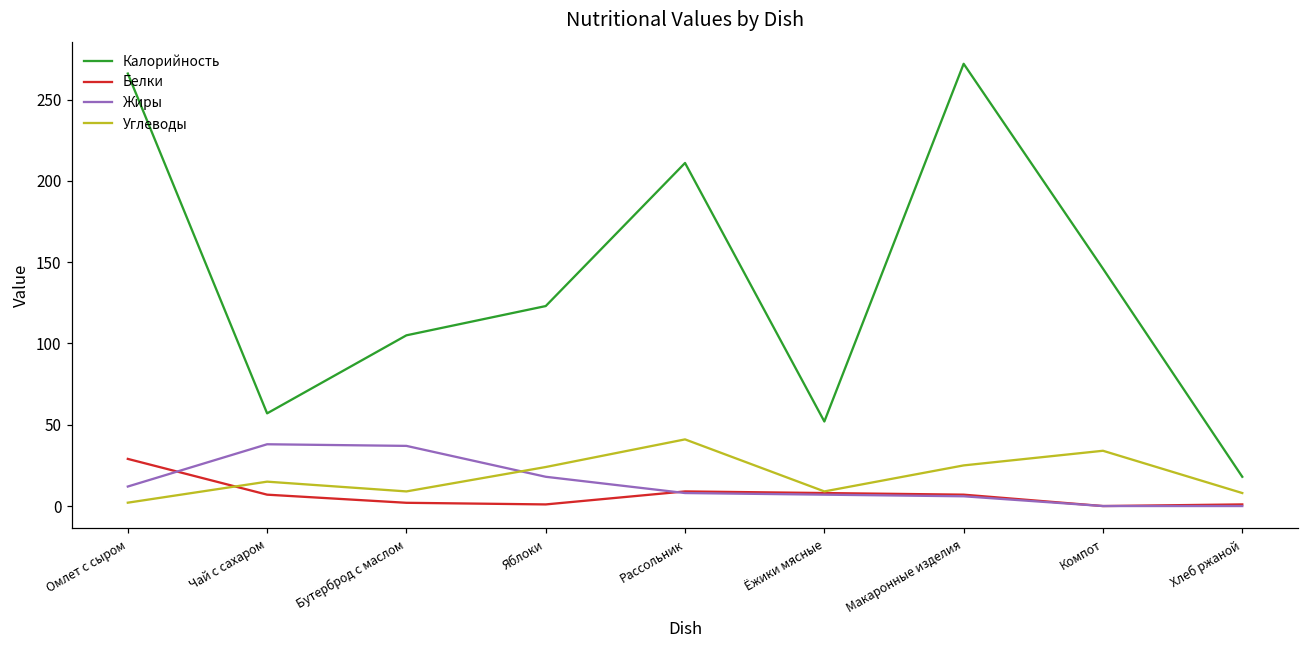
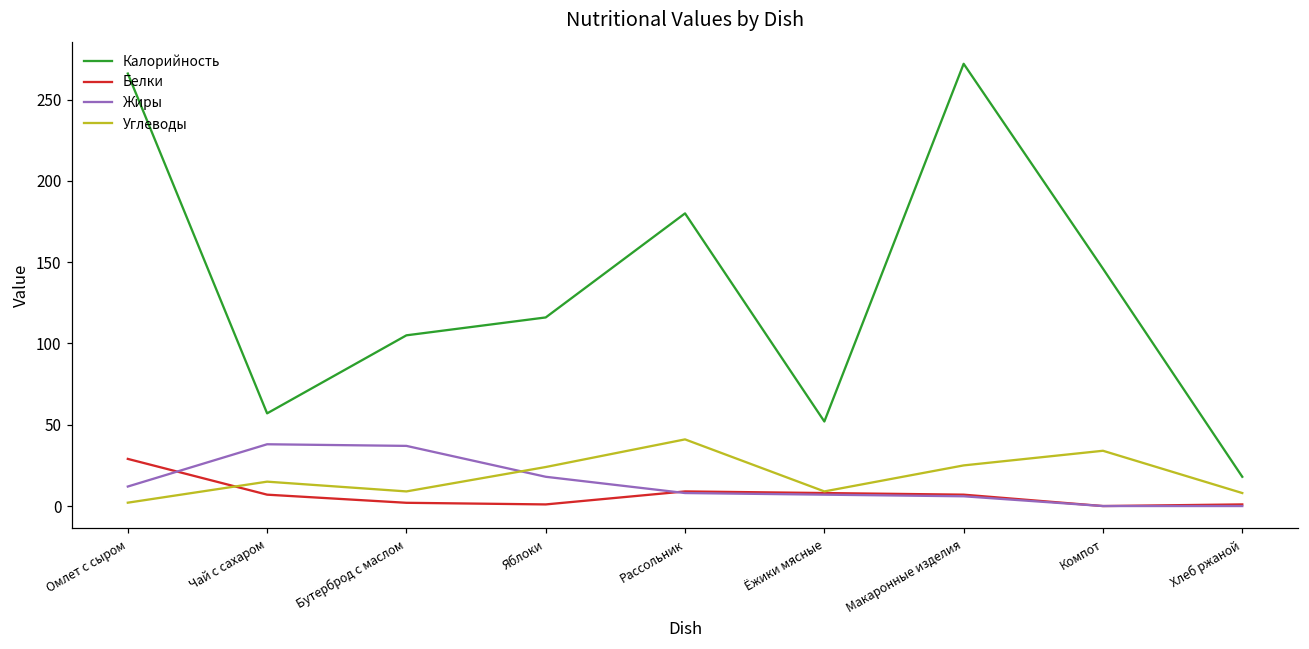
  {
    "Калорийность": {
      "Омлет с сыром": 266,
      "Чай с сахаром": 57,
      "Бутерброд с маслом": 105,
-     "Яблоки": 123,
-     "Рассольник": 211,
+     "Яблоки": 116,
+     "Рассольник": 180,
      "Ёжики мясные": 52,
      "Макаронные изделия": 272,
      "Компот": 146,
      "Хлеб ржаной": 18
    },
    "Белки": {
      "Омлет с сыром": 29,
      "Чай с сахаром": 7,
      "Бутерброд с маслом": 2,
      "Яблоки": 1
    },
    "Жиры": {
      "Омлет с сыром": 12,
      "Чай с сахаром": 38,
      "Бутерброд с маслом": 37,
      "Яблоки": 18
    },
    "Углеводы": {
      "Омлет с сыром": 2,
      "Чай с сахаром": 15,
      "Бутерброд с маслом": 9,
      "Яблоки": 24,
      "Рассольник": 41,
      "Макаронные изделия": 25,
      "Компот": 34,
      "Хлеб ржаной": 8
    }
  }
